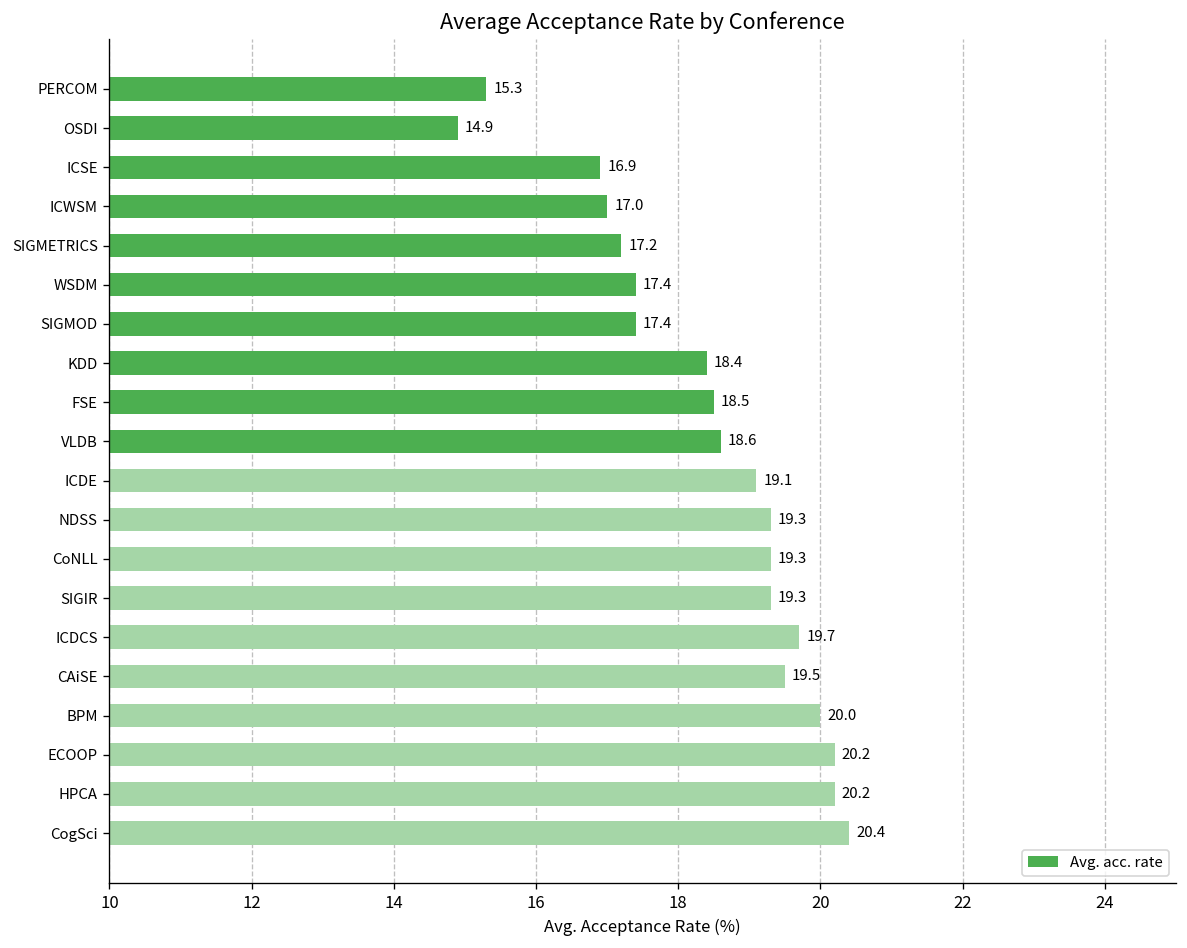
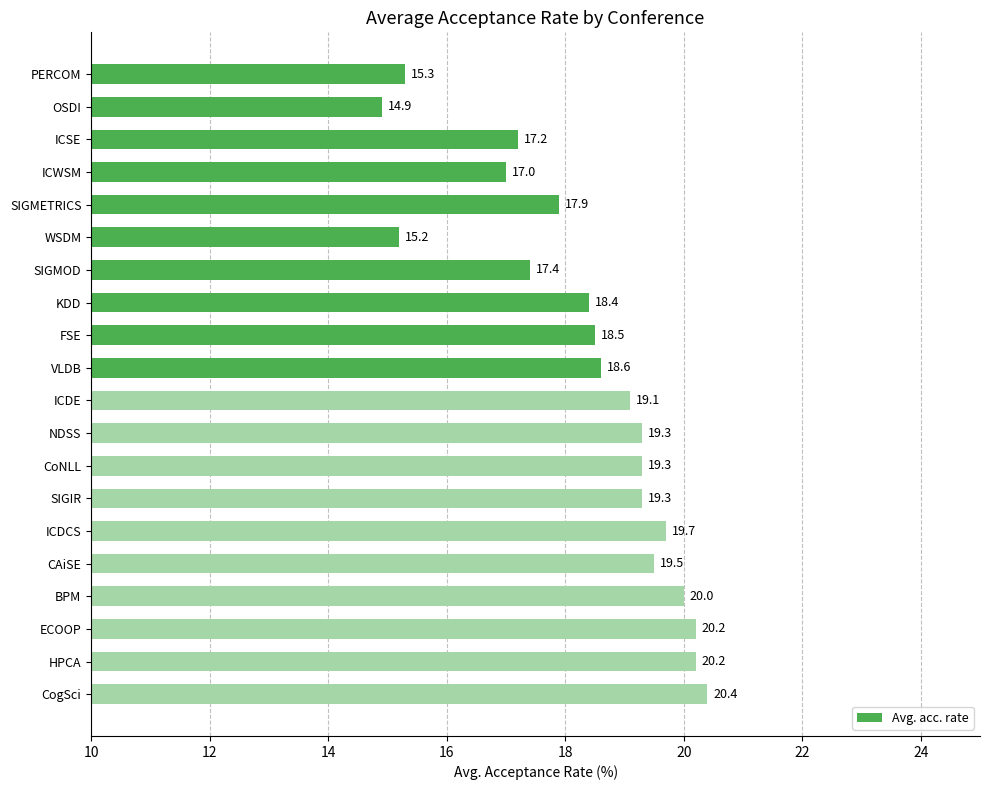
  {
    "PERCOM": 15.3,
    "OSDI": 14.9,
-   "ICSE": 16.9,
+   "ICSE": 17.2,
    "ICWSM": 17.0,
-   "SIGMETRICS": 17.2,
-   "WSDM": 17.4,
+   "SIGMETRICS": 17.9,
+   "WSDM": 15.2,
    "SIGMOD": 17.4,
    "KDD": 18.4,
    "FSE": 18.5,
    "VLDB": 18.6,
    "ICDE": 19.1,
    "NDSS": 19.3,
    "CoNLL": 19.3,
    "SIGIR": 19.3,
    "ICDCS": 19.7,
    "CAiSE": 19.5,
    "BPM": 20.0,
    "ECOOP": 20.2,
    "HPCA": 20.2,
    "CogSci": 20.4
  }
